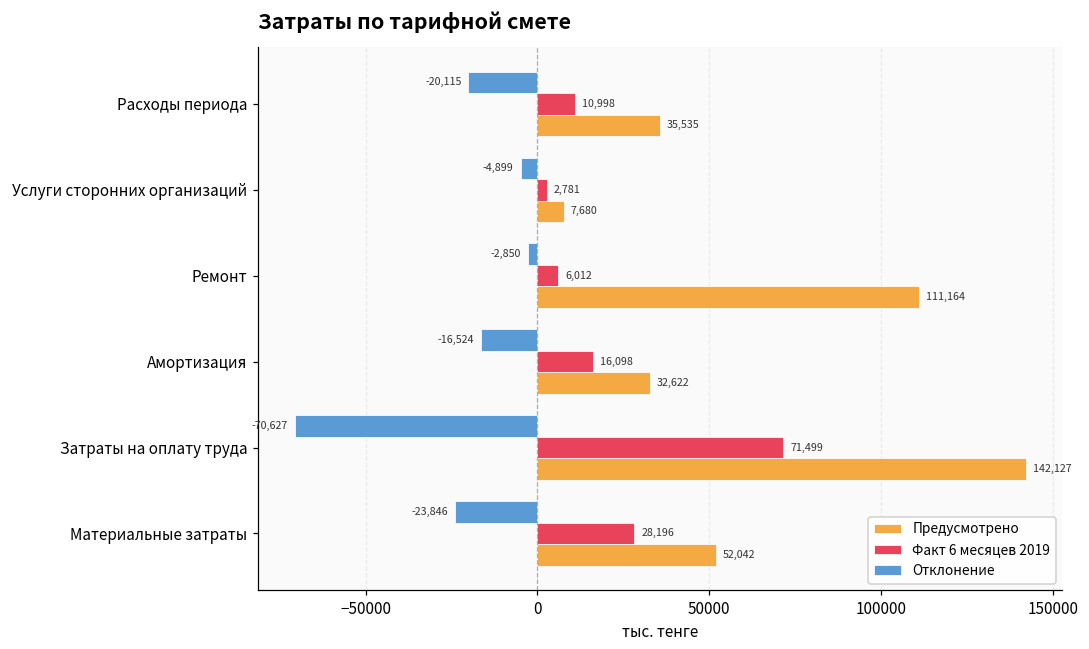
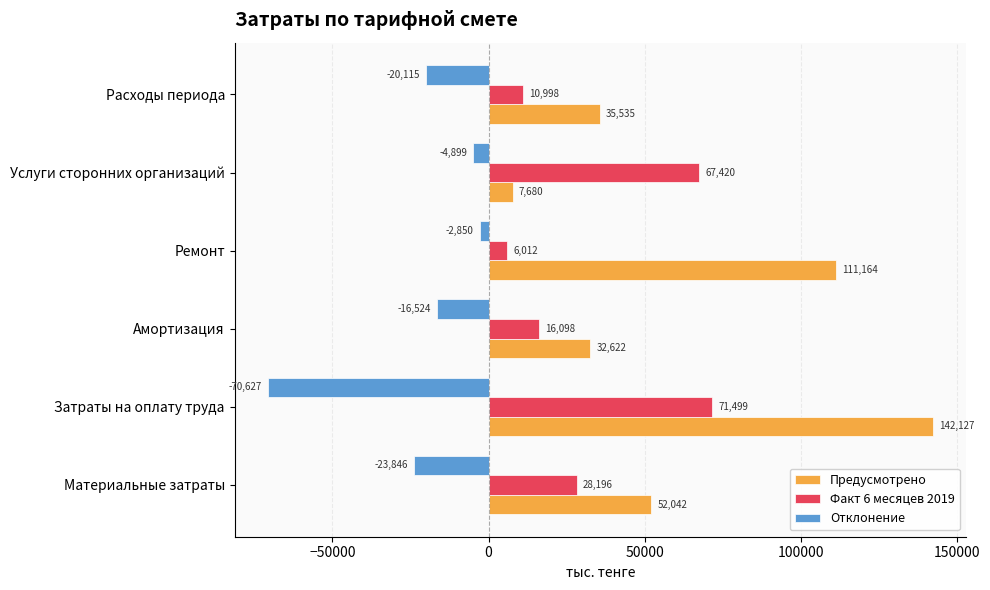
  {
    "Предусмотрено": {
      "Расходы периода": "35,535",
      "Услуги сторонних организаций": "7,680",
      "Ремонт": "111,164",
      "Амортизация": "32,622",
      "Затраты на оплату труда": "142,127",
      "Материальные затраты": "52,042"
    },
    "Факт 6 месяцев 2019": {
      "Расходы периода": "10,998",
-     "Услуги сторонних организаций": "2,781",
+     "Услуги сторонних организаций": "67,420",
      "Ремонт": "6,012",
      "Амортизация": "16,098",
      "Затраты на оплату труда": "71,499",
      "Материальные затраты": "28,196"
    },
    "Отклонение": {
      "Расходы периода": "-20,115",
      "Услуги сторонних организаций": "-4,899",
      "Ремонт": "-2,850",
      "Амортизация": "-16,524",
      "Затраты на оплату труда": "-70,627",
      "Материальные затраты": "-23,846"
    }
  }
